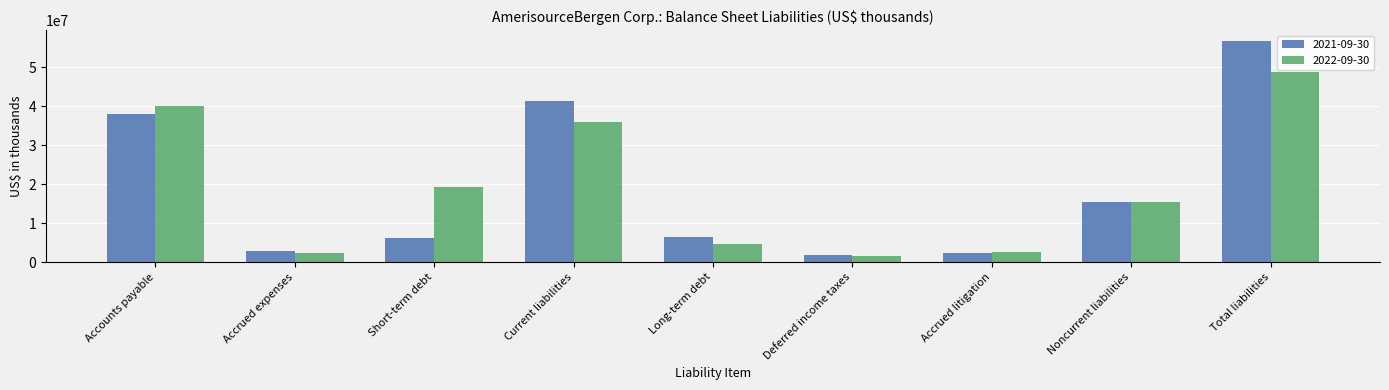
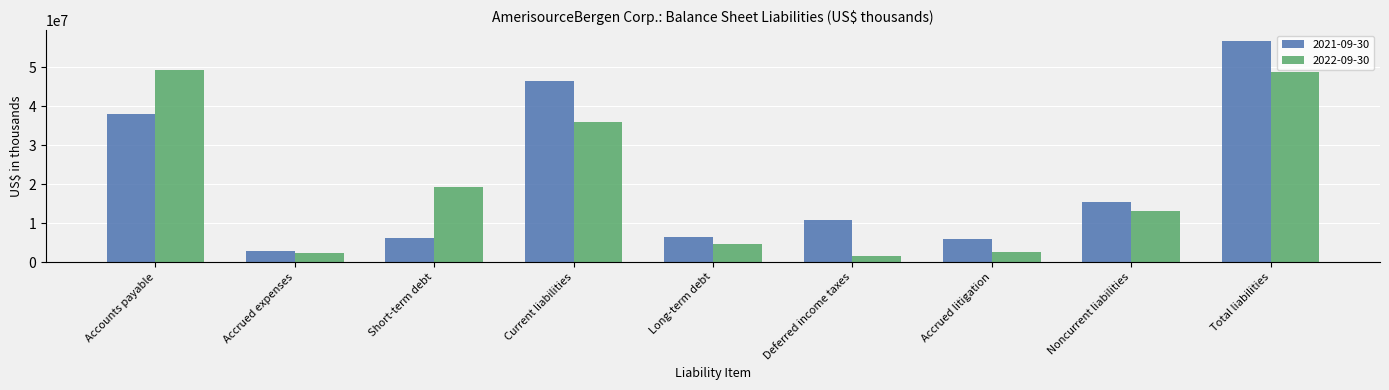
  {
    "2021-09-30": {
      "Accounts payable": 38000000,
      "Accrued expenses": 3000000,
      "Short-term debt": 6000000,
-     "Current liabilities": 41000000,
+     "Current liabilities": 46000000,
      "Long-term debt": 6000000,
-     "Deferred income taxes": 2000000,
-     "Accrued litigation": 2000000,
+     "Deferred income taxes": 11000000,
+     "Accrued litigation": 6000000,
      "Noncurrent liabilities": 15000000,
      "Total liabilities": 57000000
    },
    "2022-09-30": {
-     "Accounts payable": 40000000,
+     "Accounts payable": 49000000,
      "Accrued expenses": 2000000,
      "Short-term debt": 19000000,
      "Current liabilities": 36000000,
      "Long-term debt": 5000000,
      "Deferred income taxes": 2000000,
      "Accrued litigation": 3000000,
-     "Noncurrent liabilities": 15000000,
+     "Noncurrent liabilities": 13000000,
      "Total liabilities": 49000000
    }
  }
